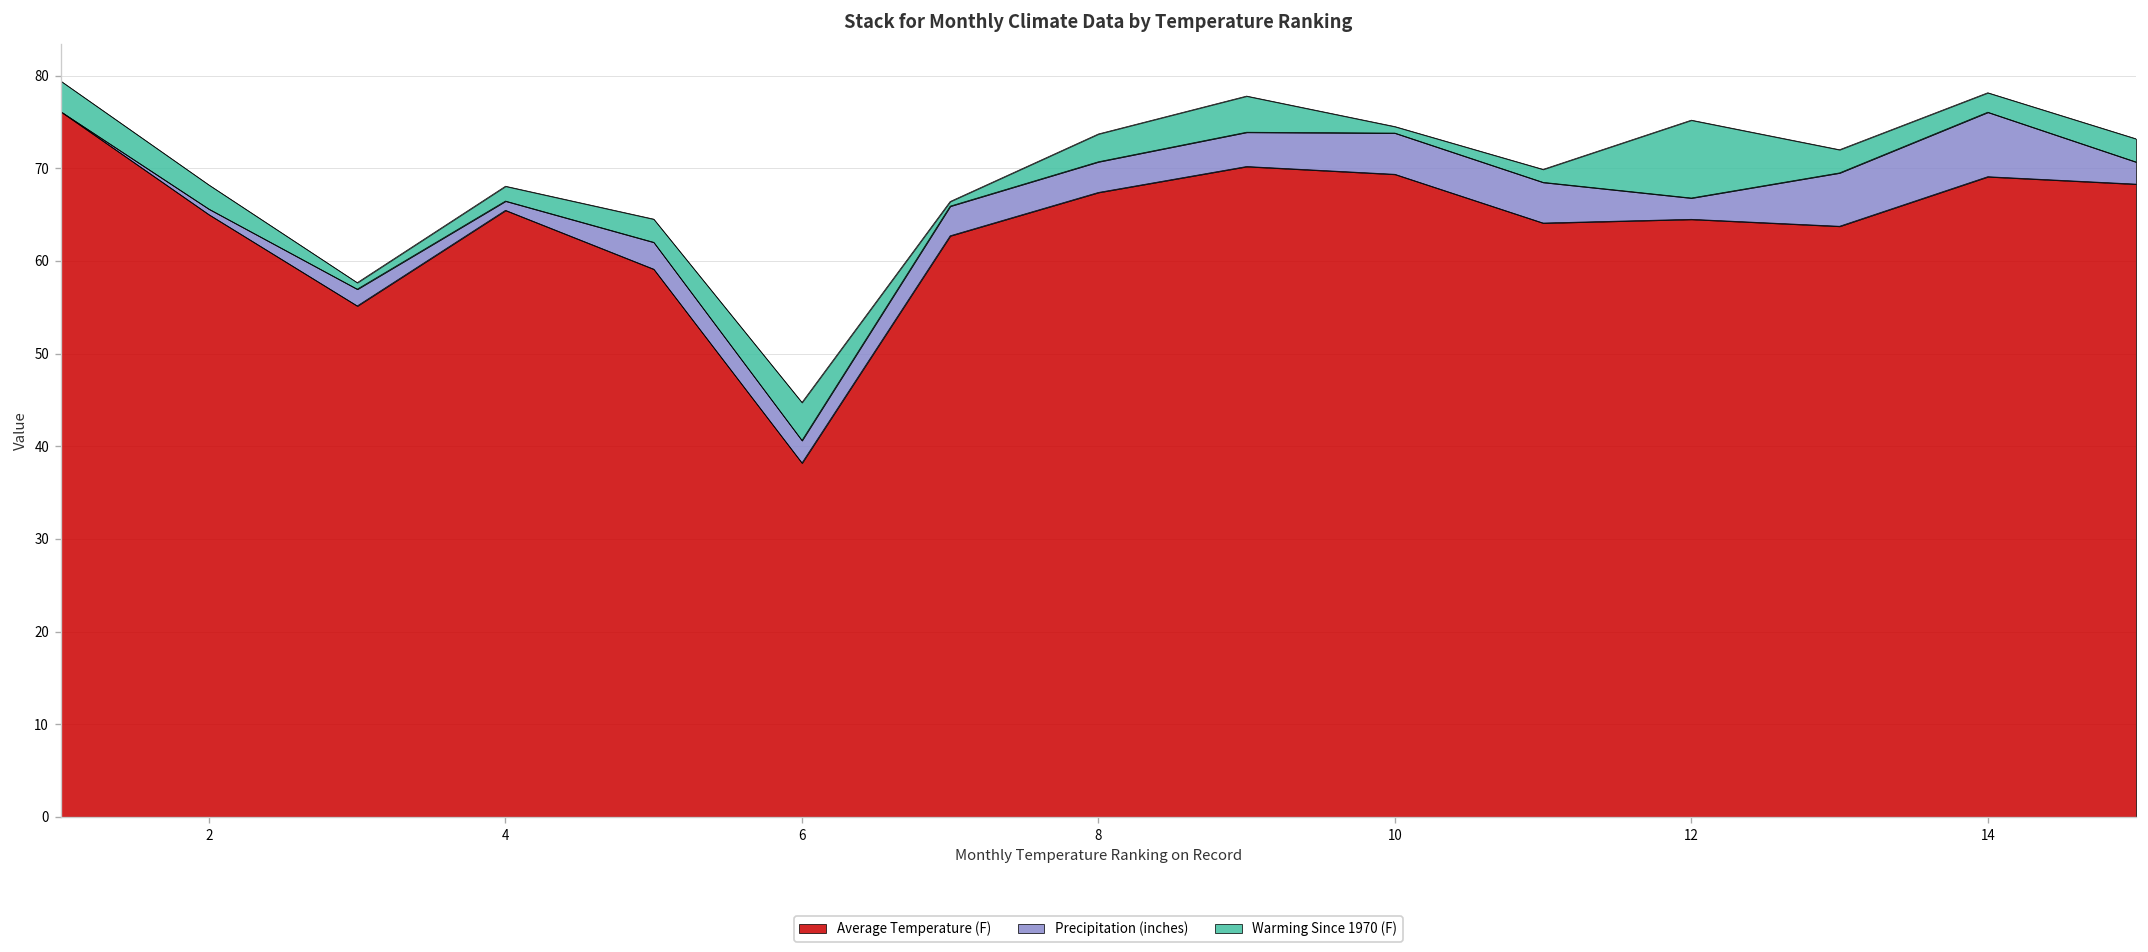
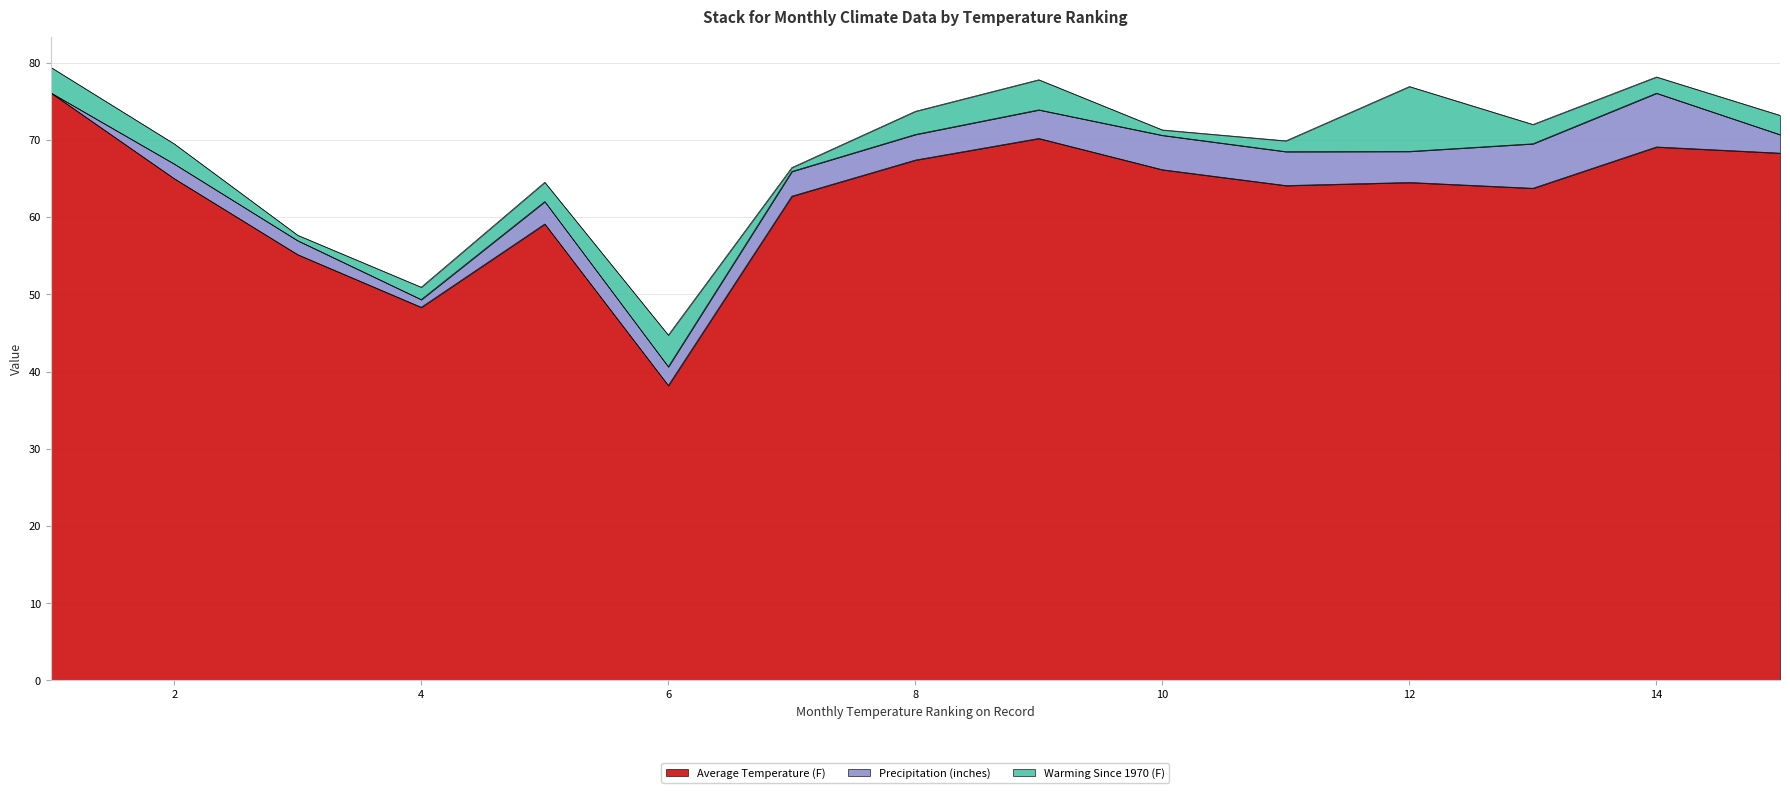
  {
    "Average Temperature (F)": {
      "2": 65,
-     "4": 65,
+     "4": 48,
      "6": 38,
      "8": 67,
-     "10": 69,
+     "10": 66,
      "12": 65,
      "14": 69
    },
    "Precipitation (inches)": {
-     "2": 1,
+     "2": 2,
      "4": 1,
      "6": 2,
      "8": 3,
      "10": 4,
-     "12": 2,
+     "12": 4,
      "14": 7
    },
    "Warming Since 1970 (F)": {
      "2": 3,
      "4": 2,
      "6": 4,
      "8": 3,
      "10": 1,
      "12": 8,
      "14": 2
    }
  }
